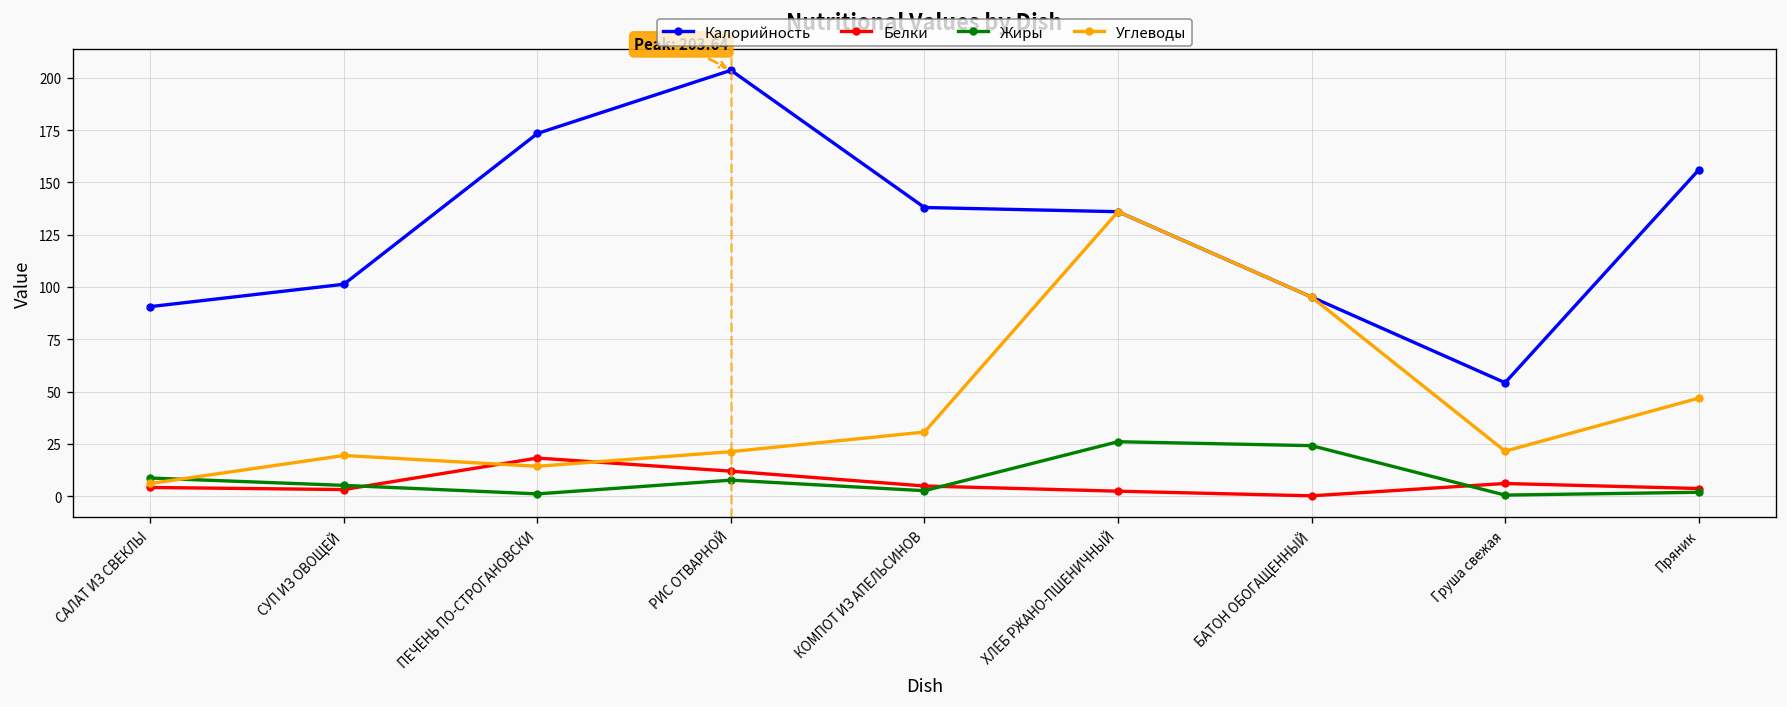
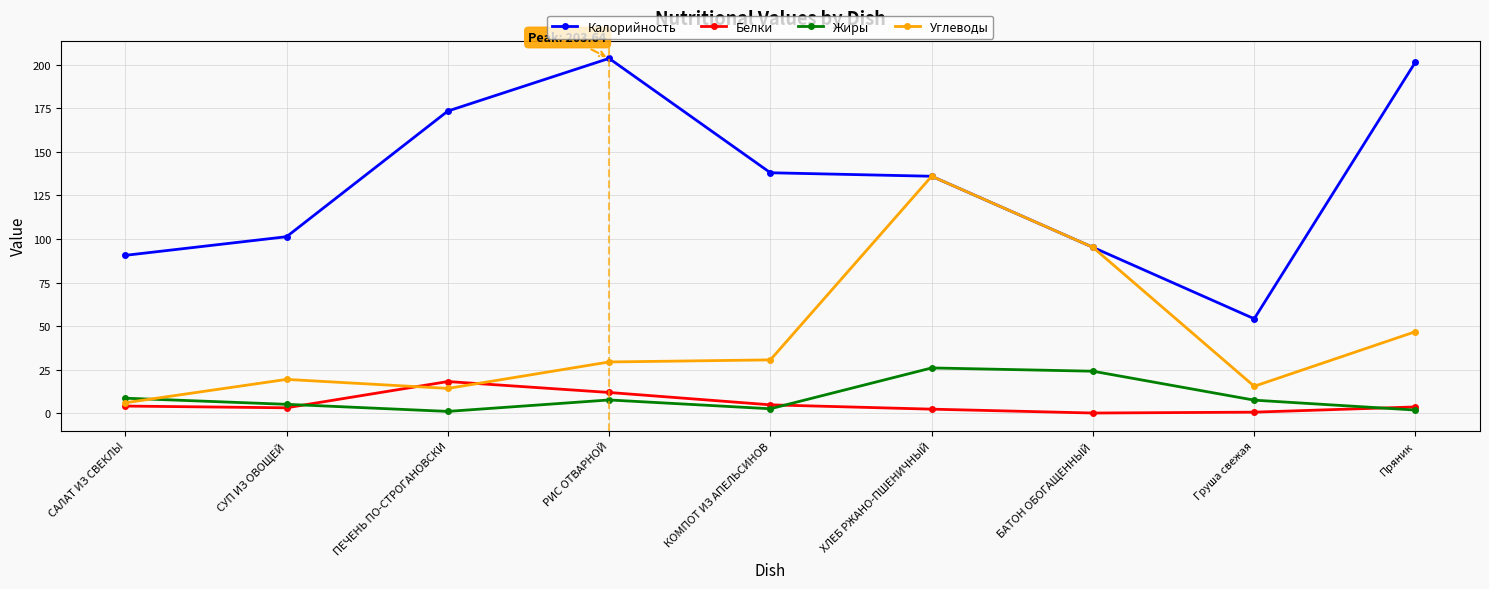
  {
    "Калорийность": {
      "САЛАТ ИЗ СВЕКЛЫ": 91,
      "СУП ИЗ ОВОЩЕЙ": 101,
      "ПЕЧЕНЬ ПО-СТРОГАНОВСКИ": 173,
      "КОМПОТ ИЗ АПЕЛЬСИНОВ": 138,
      "Груша свежая": 54,
-     "Пряник": 156
+     "Пряник": 202
    },
    "Белки": {
      "САЛАТ ИЗ СВЕКЛЫ": 4,
      "СУП ИЗ ОВОЩЕЙ": 3,
      "ПЕЧЕНЬ ПО-СТРОГАНОВСКИ": 18,
      "РИС ОТВАРНОЙ": 12,
      "КОМПОТ ИЗ АПЕЛЬСИНОВ": 5,
      "ХЛЕБ РЖАНО-ПШЕНИЧНЫЙ": 2,
      "БАТОН ОБОГАЩЕННЫЙ": 0,
-     "Груша свежая": 6,
+     "Груша свежая": 1,
      "Пряник": 4
    },
    "Жиры": {
      "САЛАТ ИЗ СВЕКЛЫ": 9,
      "СУП ИЗ ОВОЩЕЙ": 5,
      "ПЕЧЕНЬ ПО-СТРОГАНОВСКИ": 1,
      "РИС ОТВАРНОЙ": 8,
      "КОМПОТ ИЗ АПЕЛЬСИНОВ": 3,
      "ХЛЕБ РЖАНО-ПШЕНИЧНЫЙ": 26,
      "БАТОН ОБОГАЩЕННЫЙ": 24,
-     "Груша свежая": 0,
+     "Груша свежая": 7,
      "Пряник": 2
    },
    "Углеводы": {
      "САЛАТ ИЗ СВЕКЛЫ": 6,
      "СУП ИЗ ОВОЩЕЙ": 19,
      "ПЕЧЕНЬ ПО-СТРОГАНОВСКИ": 14,
-     "РИС ОТВАРНОЙ": 21,
+     "РИС ОТВАРНОЙ": 29,
      "КОМПОТ ИЗ АПЕЛЬСИНОВ": 31,
-     "Груша свежая": 21,
+     "Груша свежая": 15,
      "Пряник": 47
    }
  }
